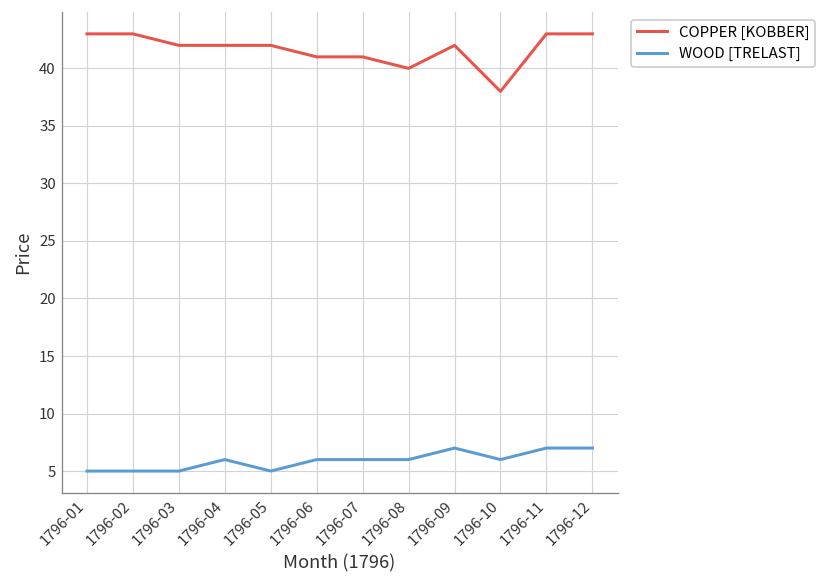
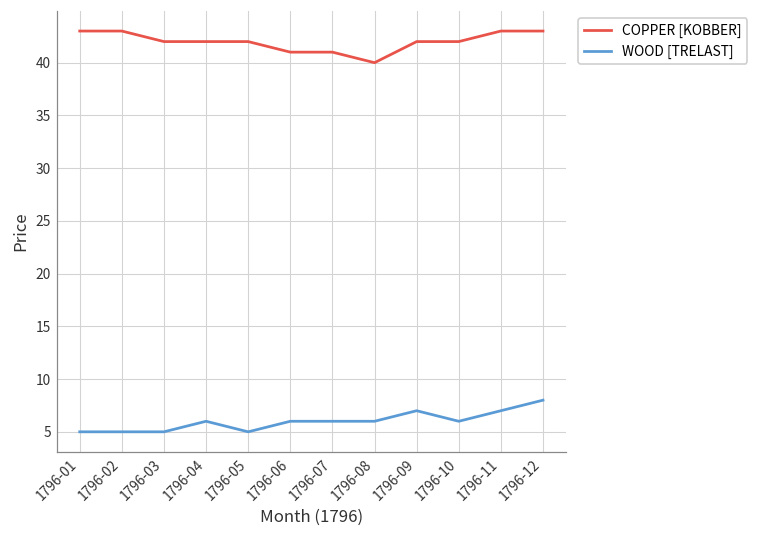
  {
    "COPPER [KOBBER]": {
      "1796-01": 43,
      "1796-02": 43,
      "1796-03": 42,
      "1796-04": 42,
      "1796-05": 42,
      "1796-06": 41,
      "1796-07": 41,
      "1796-08": 40,
      "1796-09": 42,
-     "1796-10": 38,
+     "1796-10": 42,
      "1796-11": 43,
      "1796-12": 43
    },
    "WOOD [TRELAST]": {
      "1796-01": 5,
      "1796-02": 5,
      "1796-03": 5,
      "1796-04": 6,
      "1796-05": 5,
      "1796-06": 6,
      "1796-07": 6,
      "1796-08": 6,
      "1796-09": 7,
      "1796-10": 6,
      "1796-11": 7,
-     "1796-12": 7
+     "1796-12": 8
    }
  }
